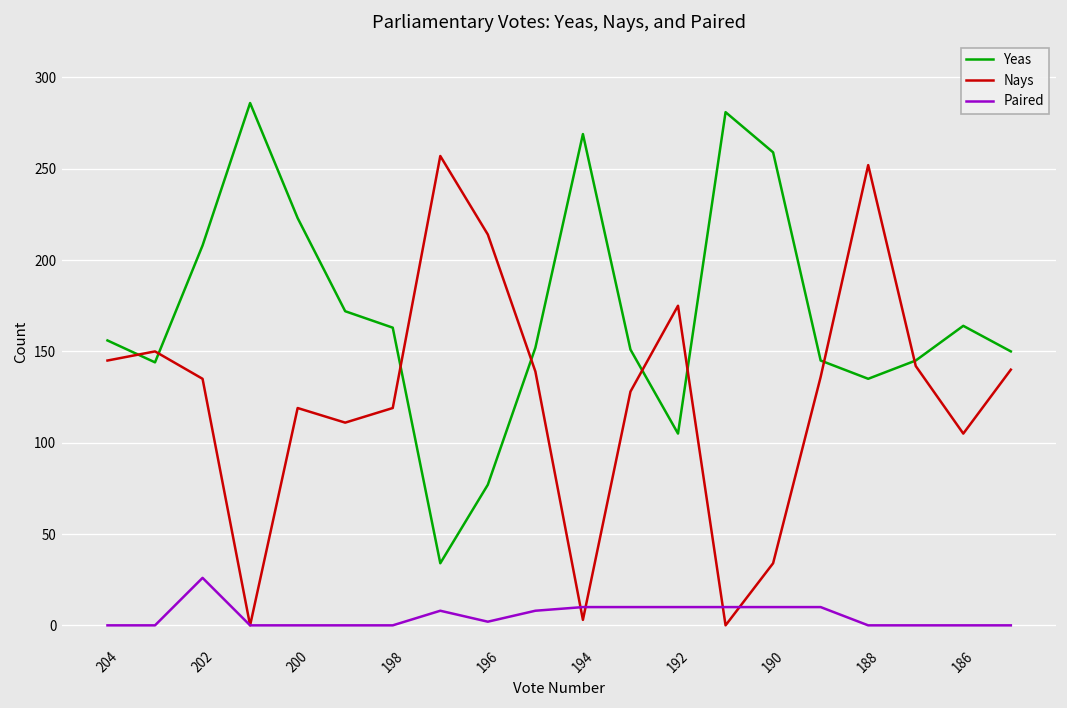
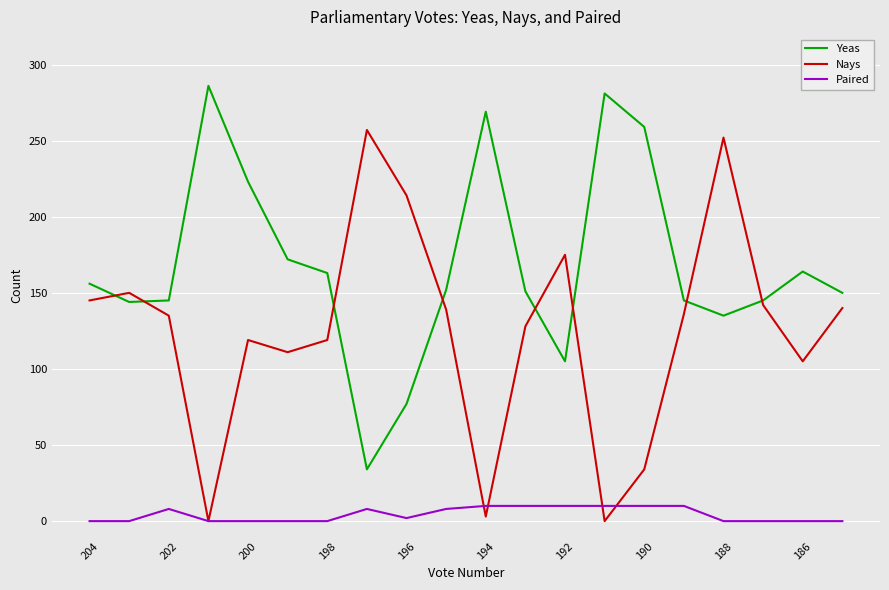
  {
    "Yeas": {
      "204": 156,
-     "202": 208,
+     "202": 145,
      "200": 223,
      "198": 163,
      "196": 77,
      "194": 269,
      "192": 105,
      "190": 259,
      "188": 135,
      "186": 164
    },
    "Nays": {
      "204": 145,
      "202": 135,
      "200": 119,
      "198": 119,
      "196": 214,
      "194": 3,
      "192": 175,
      "190": 34,
      "188": 252,
      "186": 105
    },
    "Paired": {
      "204": 0,
-     "202": 26,
+     "202": 8,
      "200": 0,
      "198": 0,
      "196": 2,
      "194": 10,
      "192": 10,
      "190": 10,
      "188": 0,
      "186": 0
    }
  }
